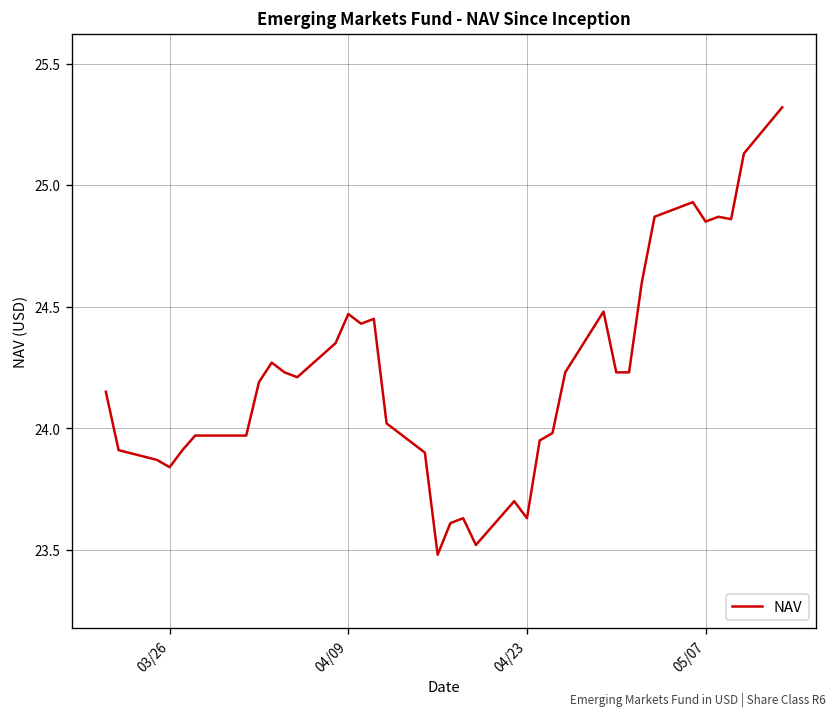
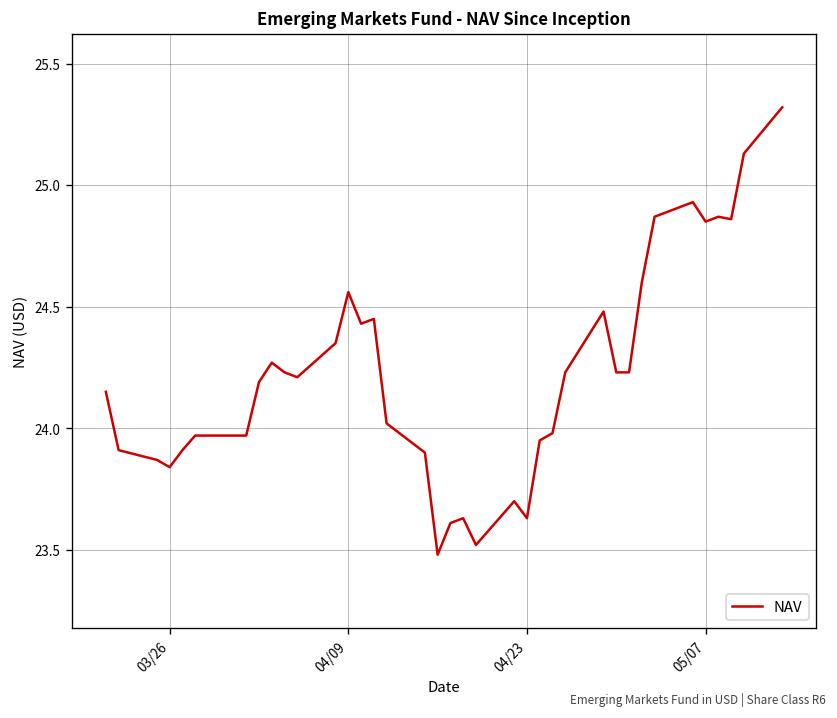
  {
    "03/26": 23.84,
-   "04/09": 24.47,
+   "04/09": 24.56,
    "04/23": 23.63,
    "05/07": 24.85
  }
